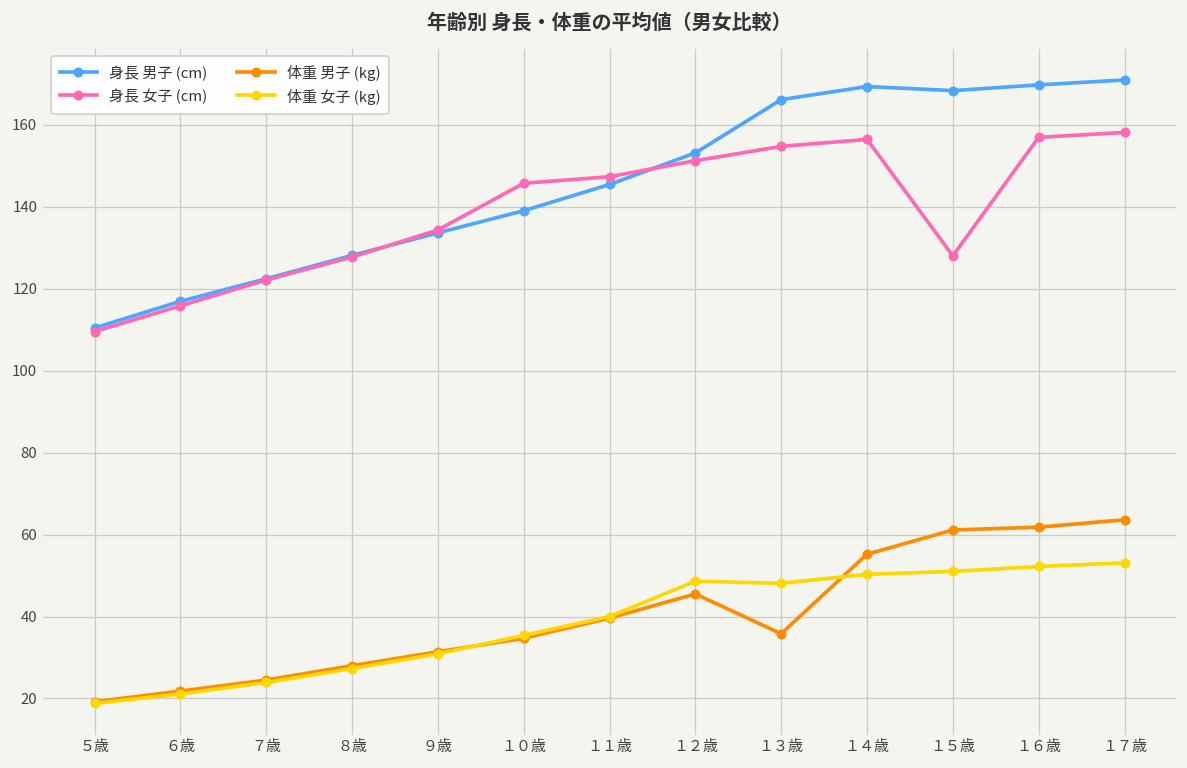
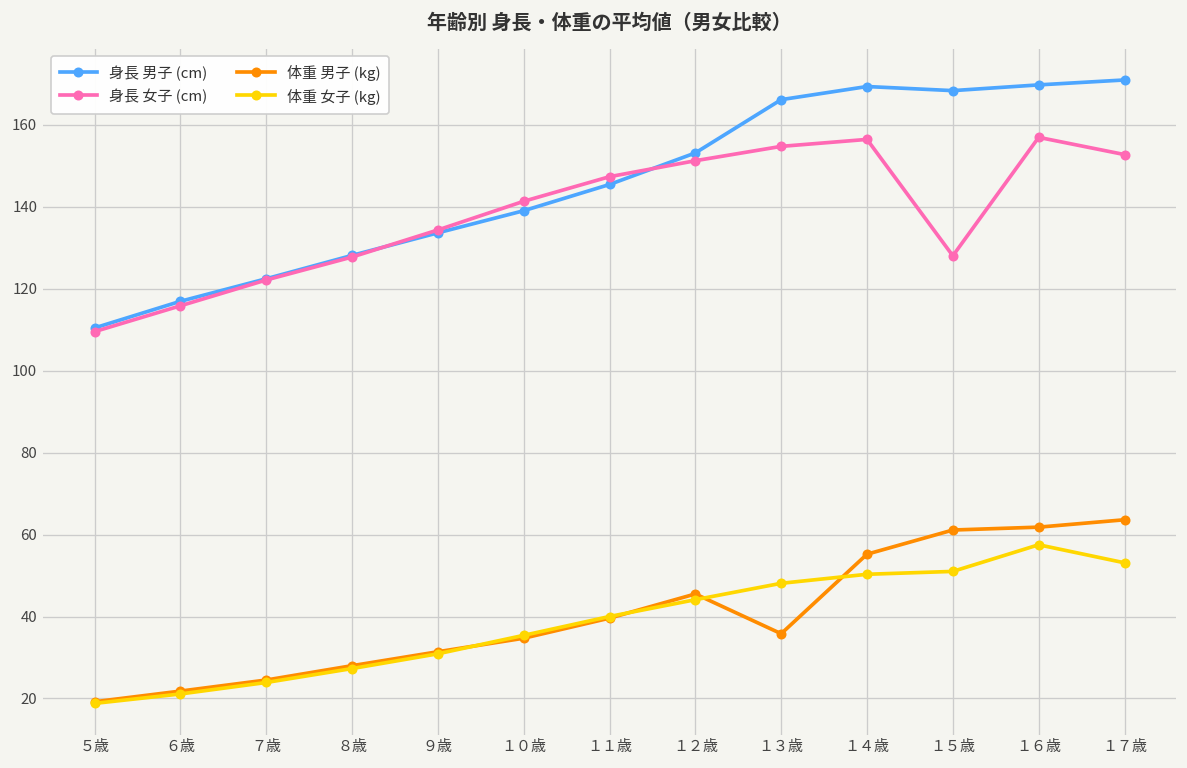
  {
    "身長 男子 (cm)": {
      "５歳": 110,
      "６歳": 117,
      "１０歳": 139,
      "１１歳": 145,
      "１２歳": 153,
      "１３歳": 166,
      "１４歳": 169,
      "１５歳": 168,
      "１６歳": 170,
      "１７歳": 171
    },
    "身長 女子 (cm)": {
      "５歳": 110,
      "６歳": 116,
-     "１０歳": 146,
+     "１０歳": 141,
      "１１歳": 147,
      "１２歳": 151,
      "１３歳": 155,
      "１４歳": 156,
      "１５歳": 128,
      "１６歳": 157,
-     "１７歳": 158
+     "１７歳": 153
    },
    "体重 男子 (kg)": {
      "１２歳": 46,
      "１３歳": 36,
      "１４歳": 55,
      "１５歳": 61,
      "１６歳": 62,
      "１７歳": 64
    },
    "体重 女子 (kg)": {
-     "１２歳": 49,
+     "１２歳": 44,
      "１３歳": 48,
      "１４歳": 50,
      "１５歳": 51,
-     "１６歳": 52,
+     "１６歳": 58,
      "１７歳": 53
    }
  }
